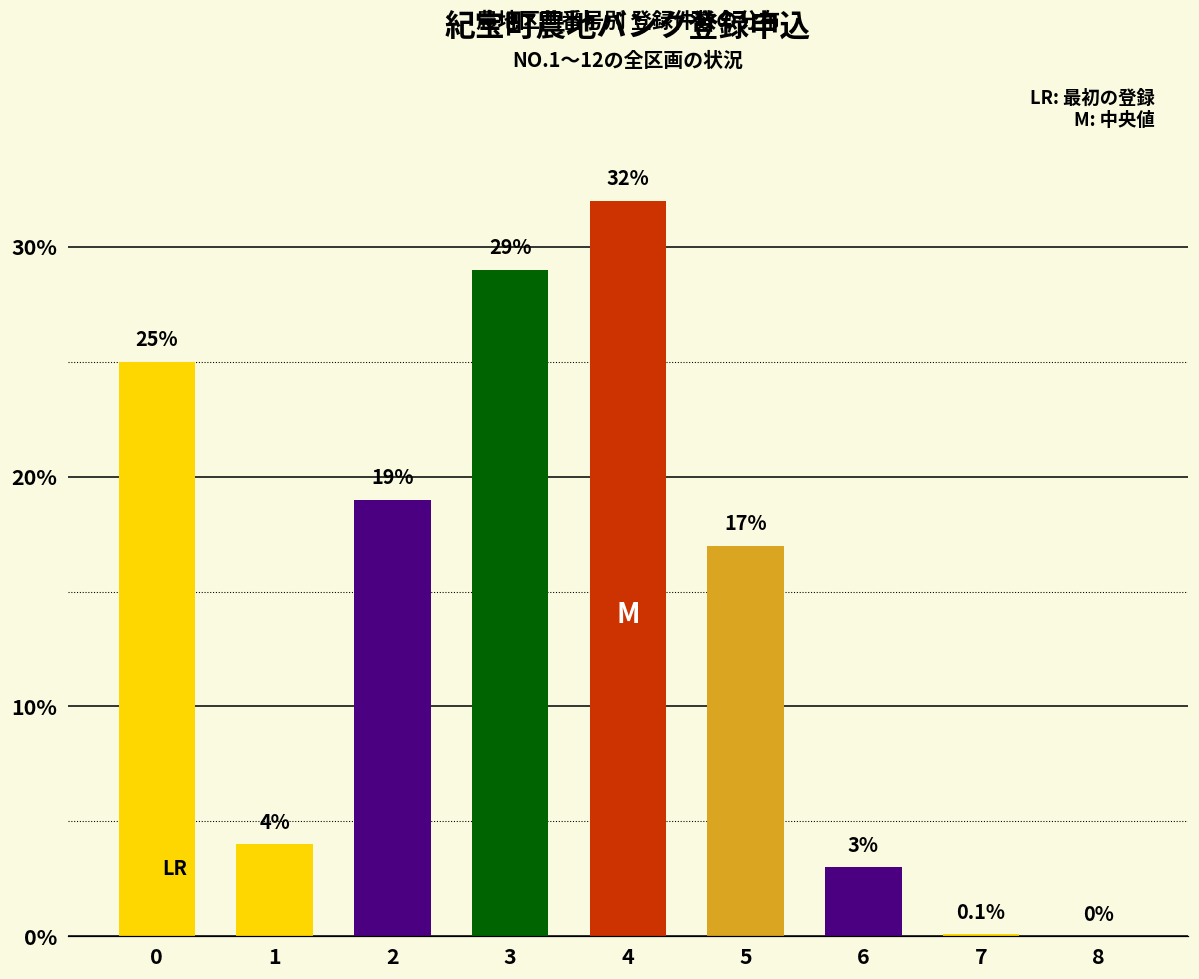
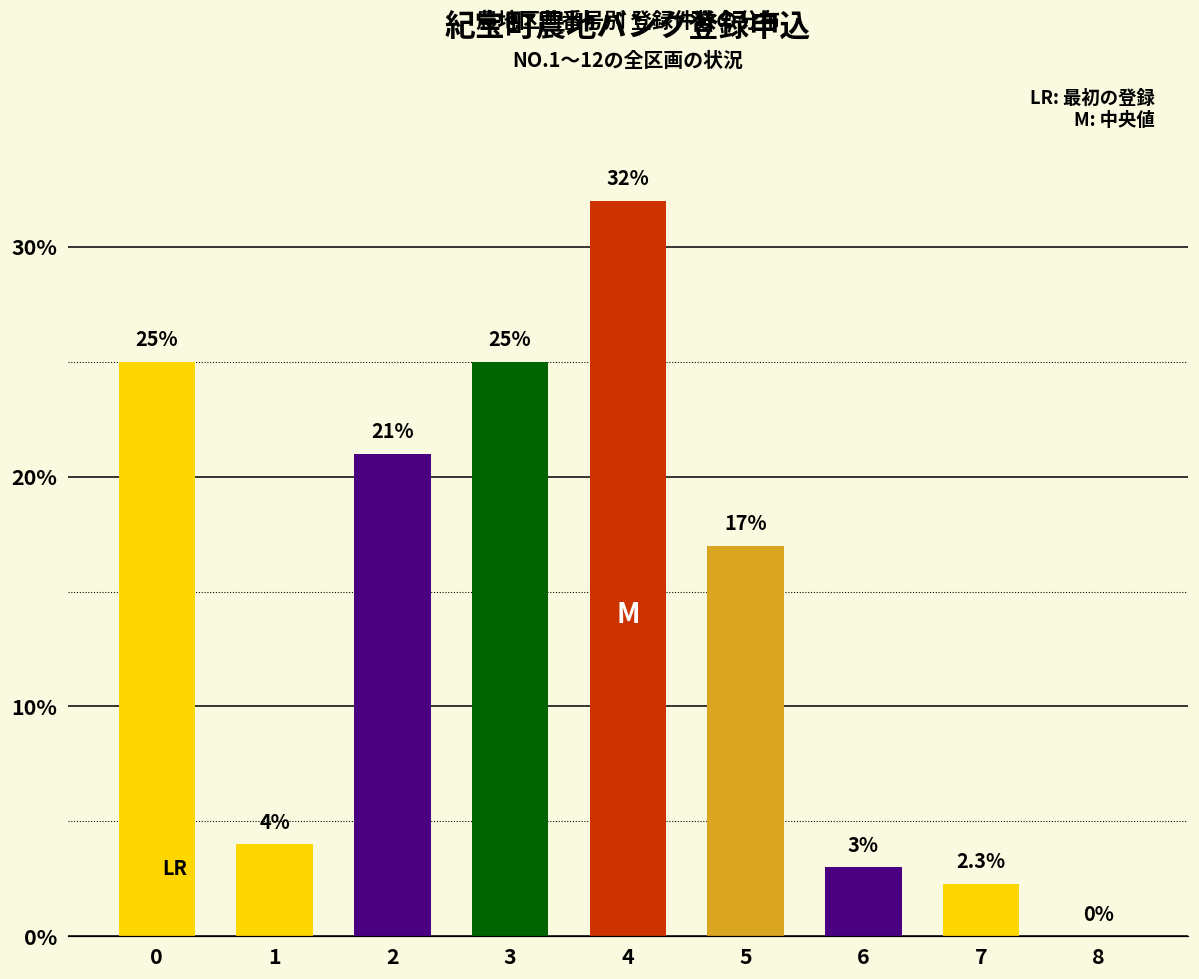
  {
    "0": "25%",
    "1": "4%",
-   "2": "19%",
-   "3": "29%",
+   "2": "21%",
+   "3": "25%",
    "4": "32%",
    "5": "17%",
    "6": "3%",
-   "7": "0.1%",
+   "7": "2.3%",
    "8": "0%"
  }
